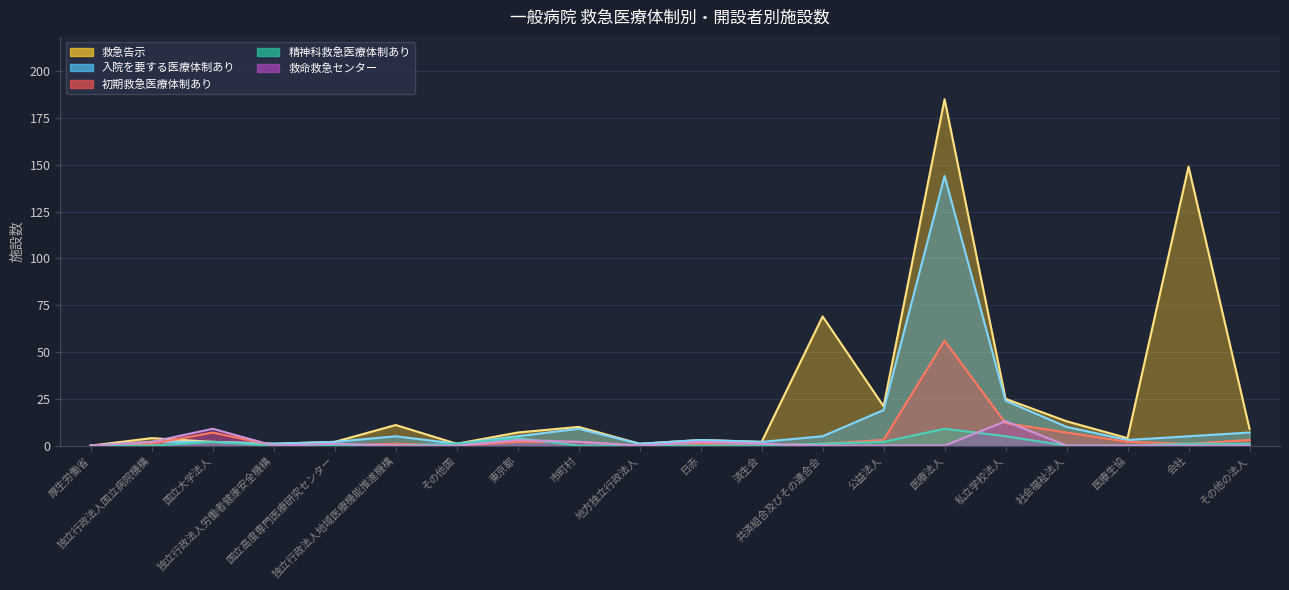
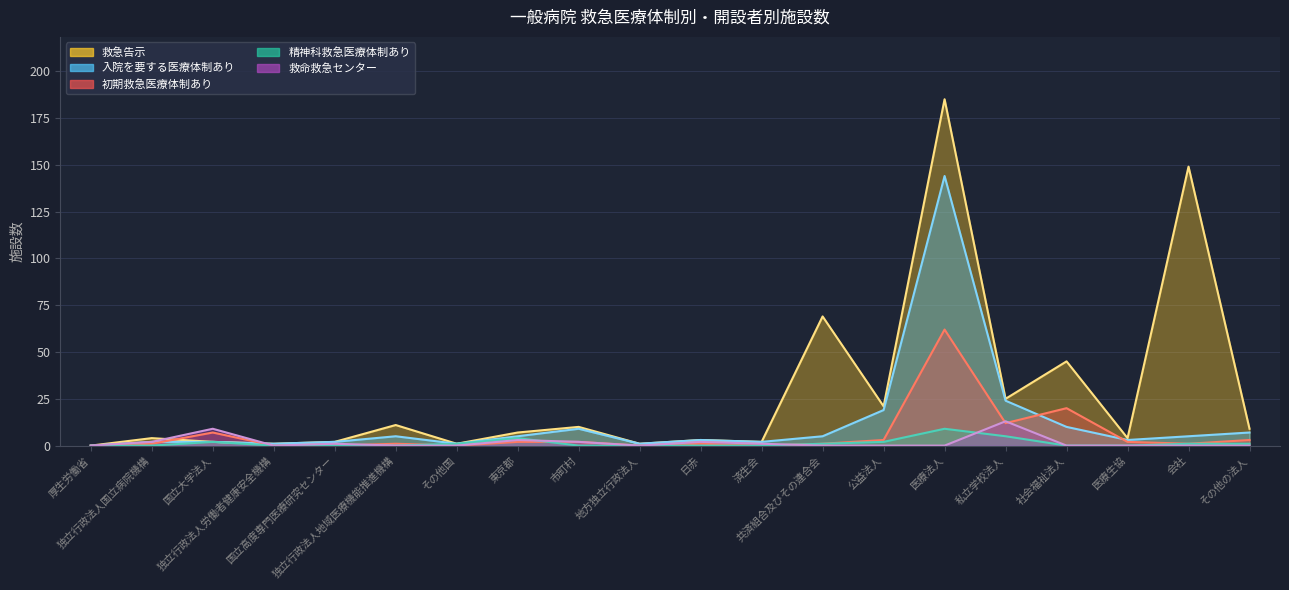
  {
    "救急告示": {
      "独立行政法人国立病院機構": 4,
      "独立行政法人地域医療機能推進機構": 11,
      "東京都": 7,
      "共済組合及びその連合会": 69,
      "公益法人": 21,
      "医療法人": 185,
-     "社会福祉法人": 13,
+     "社会福祉法人": 45,
      "会社": 149,
      "その他の法人": 9
    },
    "初期救急医療体制あり": {
      "国立大学法人": 7,
-     "医療法人": 56,
-     "社会福祉法人": 7,
+     "医療法人": 62,
+     "社会福祉法人": 20,
      "その他の法人": 3
    },
    "救命救急センター": {
      "国立大学法人": 9,
      "公益法人": 0,
      "医療法人": 0
    }
  }
